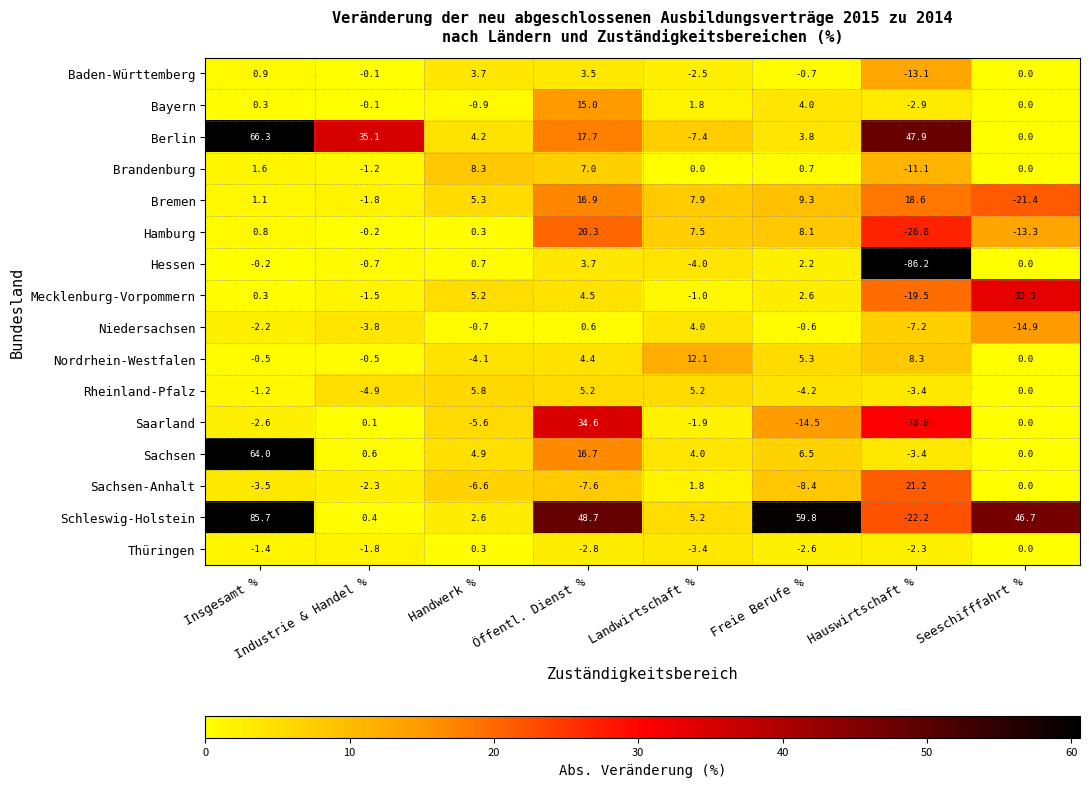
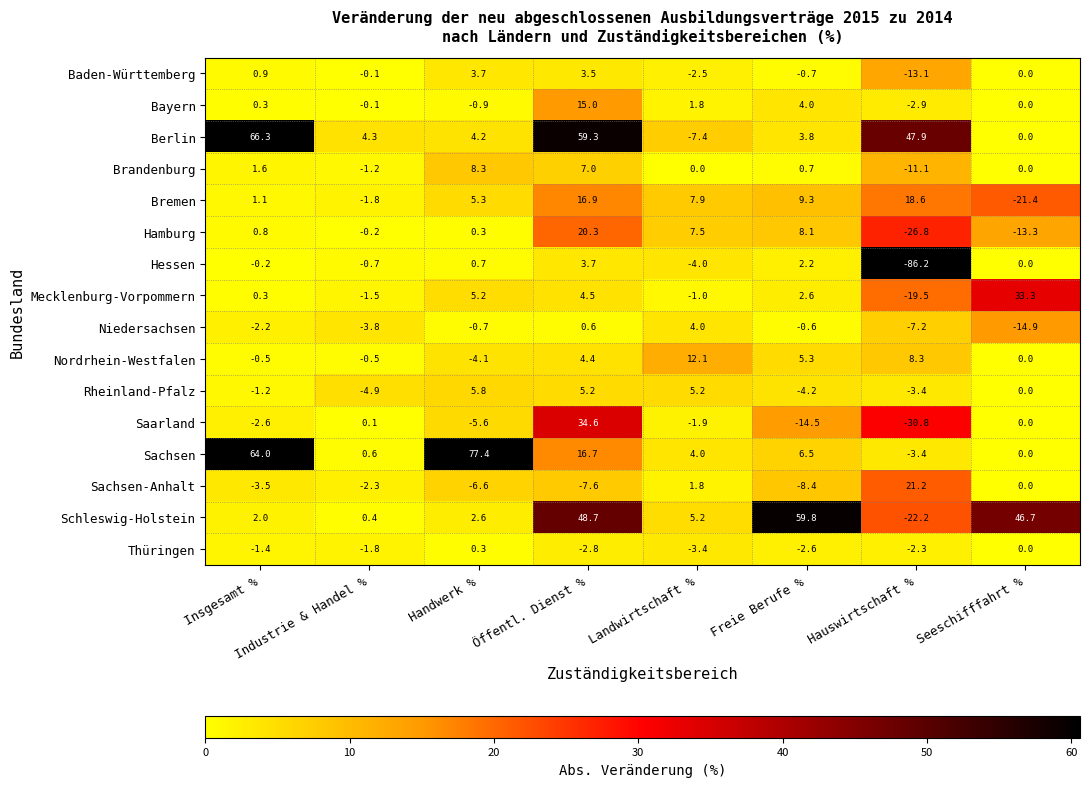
  {
    "Baden-Württemberg": {
      "Insgesamt %": 0.9,
      "Industrie & Handel %": -0.1,
      "Handwerk %": 3.7,
      "Öffentl. Dienst %": 3.5,
      "Landwirtschaft %": -2.5,
      "Freie Berufe %": -0.7,
      "Hauswirtschaft %": -13.1,
      "Seeschifffahrt %": 0.0
    },
    "Bayern": {
      "Insgesamt %": 0.3,
      "Industrie & Handel %": -0.1,
      "Handwerk %": -0.9,
      "Öffentl. Dienst %": 15.0,
      "Landwirtschaft %": 1.8,
      "Freie Berufe %": 4.0,
      "Hauswirtschaft %": -2.9,
      "Seeschifffahrt %": 0.0
    },
    "Berlin": {
      "Insgesamt %": 66.3,
-     "Industrie & Handel %": 35.1,
+     "Industrie & Handel %": 4.3,
      "Handwerk %": 4.2,
-     "Öffentl. Dienst %": 17.7,
+     "Öffentl. Dienst %": 59.3,
      "Landwirtschaft %": -7.4,
      "Freie Berufe %": 3.8,
      "Hauswirtschaft %": 47.9,
      "Seeschifffahrt %": 0.0
    },
    "Brandenburg": {
      "Insgesamt %": 1.6,
      "Industrie & Handel %": -1.2,
      "Handwerk %": 8.3,
      "Öffentl. Dienst %": 7.0,
      "Landwirtschaft %": 0.0,
      "Freie Berufe %": 0.7,
      "Hauswirtschaft %": -11.1,
      "Seeschifffahrt %": 0.0
    },
    "Bremen": {
      "Insgesamt %": 1.1,
      "Industrie & Handel %": -1.8,
      "Handwerk %": 5.3,
      "Öffentl. Dienst %": 16.9,
      "Landwirtschaft %": 7.9,
      "Freie Berufe %": 9.3,
      "Hauswirtschaft %": 18.6,
      "Seeschifffahrt %": -21.4
    },
    "Hamburg": {
      "Insgesamt %": 0.8,
      "Industrie & Handel %": -0.2,
      "Handwerk %": 0.3,
      "Öffentl. Dienst %": 20.3,
      "Landwirtschaft %": 7.5,
      "Freie Berufe %": 8.1,
      "Hauswirtschaft %": -26.8,
      "Seeschifffahrt %": -13.3
    },
    "Hessen": {
      "Insgesamt %": -0.2,
      "Industrie & Handel %": -0.7,
      "Handwerk %": 0.7,
      "Öffentl. Dienst %": 3.7,
      "Landwirtschaft %": -4.0,
      "Freie Berufe %": 2.2,
      "Hauswirtschaft %": -86.2,
      "Seeschifffahrt %": 0.0
    },
    "Mecklenburg-Vorpommern": {
      "Insgesamt %": 0.3,
      "Industrie & Handel %": -1.5,
      "Handwerk %": 5.2,
      "Öffentl. Dienst %": 4.5,
      "Landwirtschaft %": -1.0,
      "Freie Berufe %": 2.6,
      "Hauswirtschaft %": -19.5,
      "Seeschifffahrt %": 33.3
    },
    "Niedersachsen": {
      "Insgesamt %": -2.2,
      "Industrie & Handel %": -3.8,
      "Handwerk %": -0.7,
      "Öffentl. Dienst %": 0.6,
      "Landwirtschaft %": 4.0,
      "Freie Berufe %": -0.6,
      "Hauswirtschaft %": -7.2,
      "Seeschifffahrt %": -14.9
    },
    "Nordrhein-Westfalen": {
      "Insgesamt %": -0.5,
      "Industrie & Handel %": -0.5,
      "Handwerk %": -4.1,
      "Öffentl. Dienst %": 4.4,
      "Landwirtschaft %": 12.1,
      "Freie Berufe %": 5.3,
      "Hauswirtschaft %": 8.3,
      "Seeschifffahrt %": 0.0
    },
    "Rheinland-Pfalz": {
      "Insgesamt %": -1.2,
      "Industrie & Handel %": -4.9,
      "Handwerk %": 5.8,
      "Öffentl. Dienst %": 5.2,
      "Landwirtschaft %": 5.2,
      "Freie Berufe %": -4.2,
      "Hauswirtschaft %": -3.4,
      "Seeschifffahrt %": 0.0
    },
    "Saarland": {
      "Insgesamt %": -2.6,
      "Industrie & Handel %": 0.1,
      "Handwerk %": -5.6,
      "Öffentl. Dienst %": 34.6,
      "Landwirtschaft %": -1.9,
      "Freie Berufe %": -14.5,
      "Hauswirtschaft %": -30.8,
      "Seeschifffahrt %": 0.0
    },
    "Sachsen": {
      "Insgesamt %": 64.0,
      "Industrie & Handel %": 0.6,
-     "Handwerk %": 4.9,
+     "Handwerk %": 77.4,
      "Öffentl. Dienst %": 16.7,
      "Landwirtschaft %": 4.0,
      "Freie Berufe %": 6.5,
      "Hauswirtschaft %": -3.4,
      "Seeschifffahrt %": 0.0
    },
    "Sachsen-Anhalt": {
      "Insgesamt %": -3.5,
      "Industrie & Handel %": -2.3,
      "Handwerk %": -6.6,
      "Öffentl. Dienst %": -7.6,
      "Landwirtschaft %": 1.8,
      "Freie Berufe %": -8.4,
      "Hauswirtschaft %": 21.2,
      "Seeschifffahrt %": 0.0
    },
    "Schleswig-Holstein": {
-     "Insgesamt %": 85.7,
+     "Insgesamt %": 2.0,
      "Industrie & Handel %": 0.4,
      "Handwerk %": 2.6,
      "Öffentl. Dienst %": 48.7,
      "Landwirtschaft %": 5.2,
      "Freie Berufe %": 59.8,
      "Hauswirtschaft %": -22.2,
      "Seeschifffahrt %": 46.7
    },
    "Thüringen": {
      "Insgesamt %": -1.4,
      "Industrie & Handel %": -1.8,
      "Handwerk %": 0.3,
      "Öffentl. Dienst %": -2.8,
      "Landwirtschaft %": -3.4,
      "Freie Berufe %": -2.6,
      "Hauswirtschaft %": -2.3,
      "Seeschifffahrt %": 0.0
    }
  }
